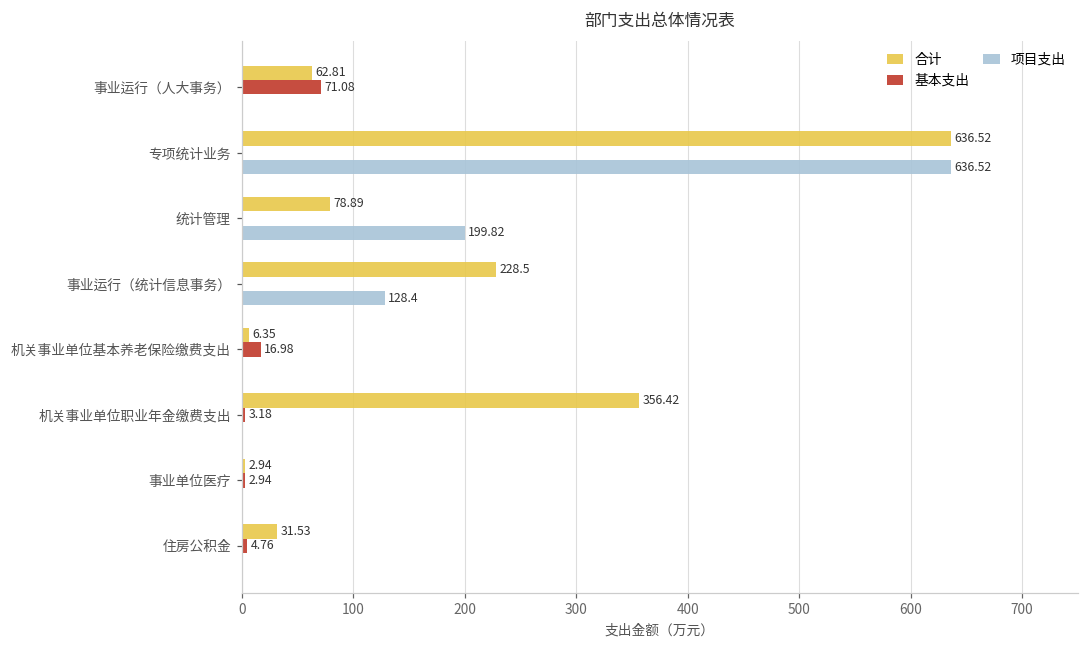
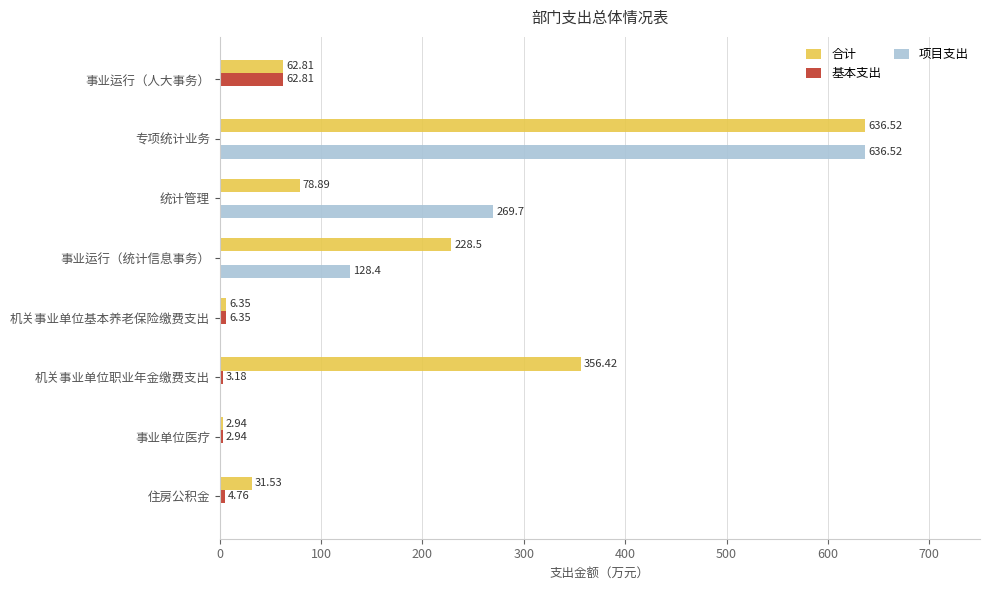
  {
    "合计": {
      "事业运行（人大事务）": 62.81,
      "专项统计业务": 636.52,
      "统计管理": 78.89,
      "事业运行（统计信息事务）": 228.5,
      "机关事业单位基本养老保险缴费支出": 6.35,
      "机关事业单位职业年金缴费支出": 356.42,
      "事业单位医疗": 2.94,
      "住房公积金": 31.53
    },
    "基本支出": {
-     "事业运行（人大事务）": 71.08,
-     "机关事业单位基本养老保险缴费支出": 16.98,
+     "事业运行（人大事务）": 62.81,
+     "机关事业单位基本养老保险缴费支出": 6.35,
      "机关事业单位职业年金缴费支出": 3.18,
      "事业单位医疗": 2.94,
      "住房公积金": 4.76
    },
    "项目支出": {
      "专项统计业务": 636.52,
-     "统计管理": 199.82,
+     "统计管理": 269.7,
      "事业运行（统计信息事务）": 128.4
    }
  }
